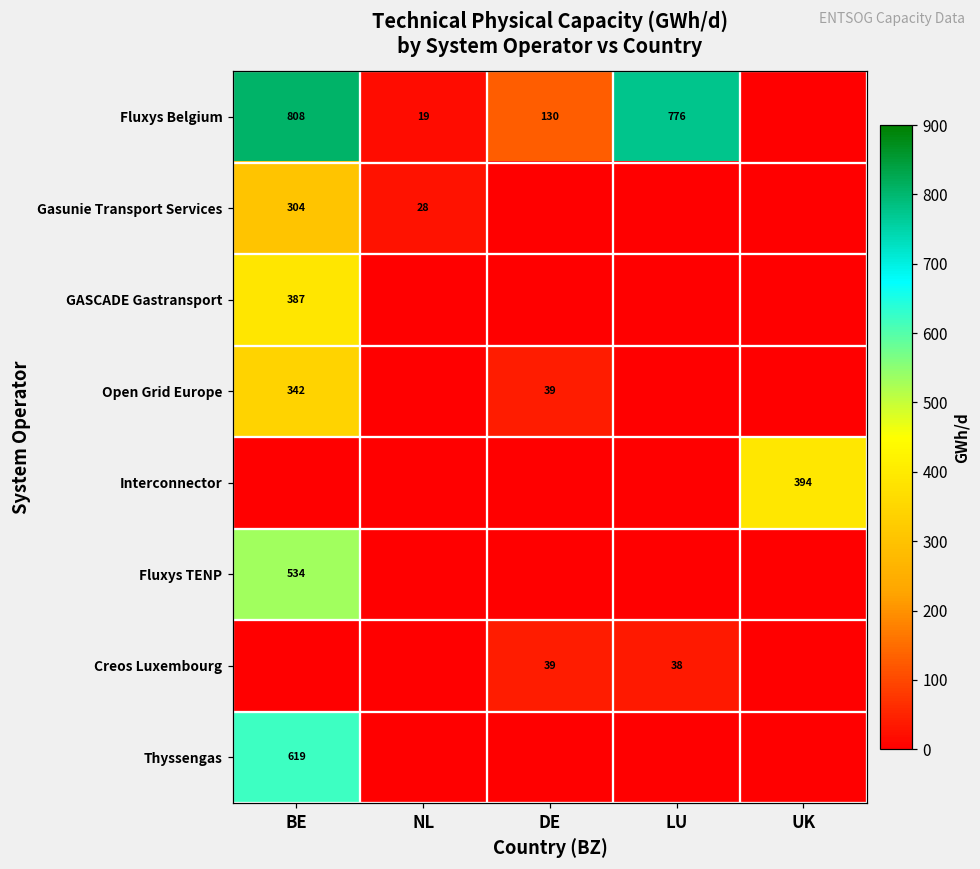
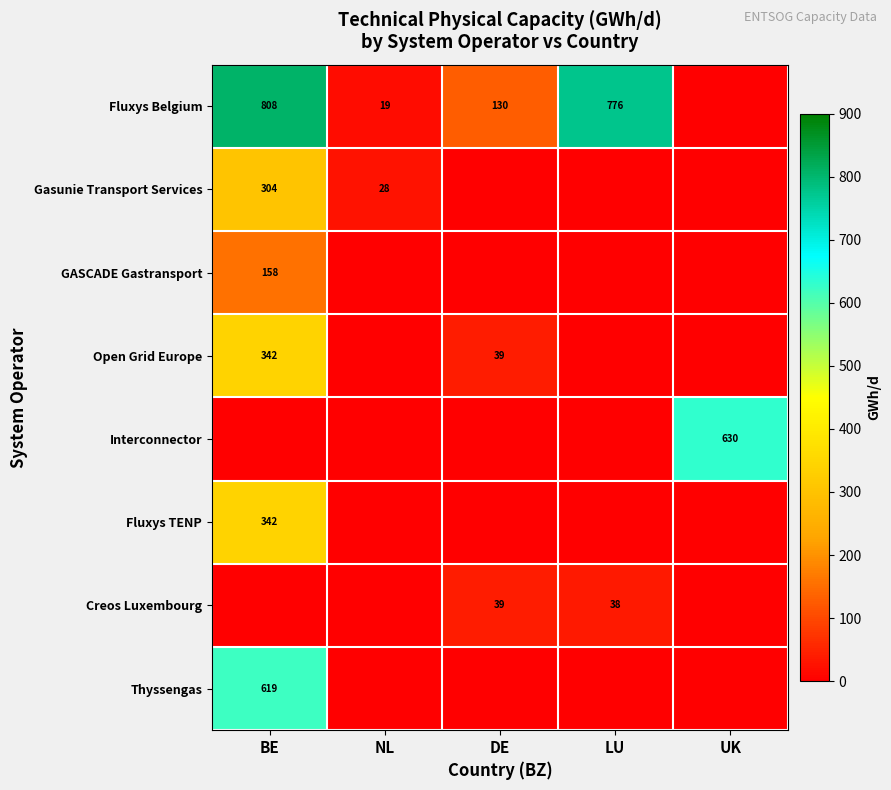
  {
    "Fluxys Belgium": {
      "BE": 808,
      "NL": 19,
      "DE": 130,
      "LU": 776
    },
    "Gasunie Transport Services": {
      "BE": 304,
      "NL": 28
    },
    "GASCADE Gastransport": {
-     "BE": 387
+     "BE": 158
    },
    "Open Grid Europe": {
      "BE": 342,
      "DE": 39
    },
    "Interconnector": {
-     "UK": 394
+     "UK": 630
    },
    "Fluxys TENP": {
-     "BE": 534
+     "BE": 342
    },
    "Creos Luxembourg": {
      "DE": 39,
      "LU": 38
    },
    "Thyssengas": {
      "BE": 619
    }
  }
